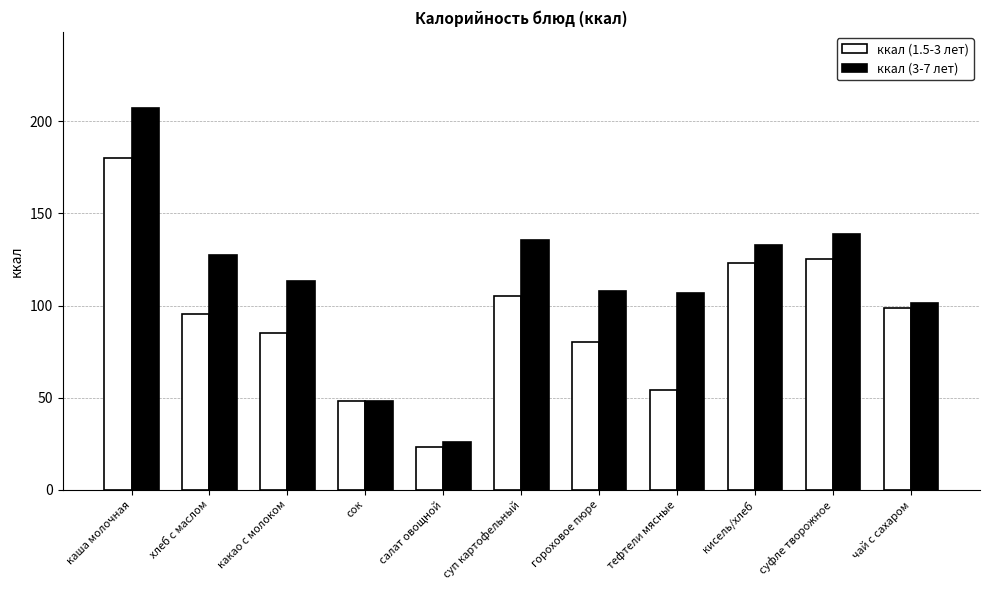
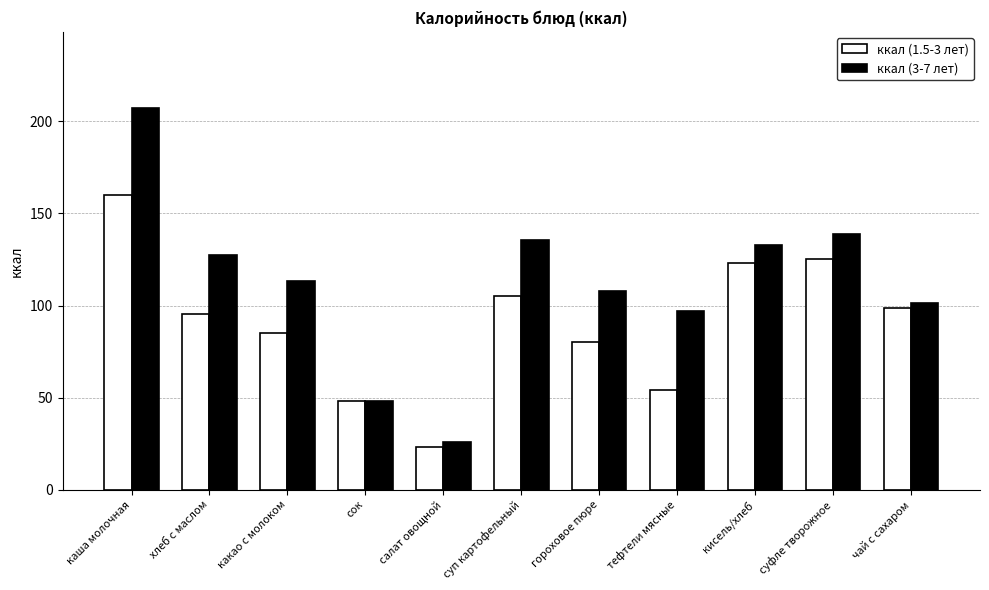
  {
    "ккал (1.5-3 лет)": {
-     "каша молочная": 180,
+     "каша молочная": 160,
      "хлеб с маслом": 95,
      "какао с молоком": 85,
      "сок": 48,
      "салат овощной": 23,
      "суп картофельный": 105,
      "гороховое пюре": 80,
      "тефтели мясные": 54,
      "кисель/хлеб": 123,
      "суфле творожное": 125,
      "чай с сахаром": 99
    },
    "ккал (3-7 лет)": {
      "каша молочная": 207,
      "хлеб с маслом": 127,
      "какао с молоком": 113,
      "сок": 48,
      "салат овощной": 26,
      "суп картофельный": 136,
      "гороховое пюре": 108,
-     "тефтели мясные": 107,
+     "тефтели мясные": 97,
      "кисель/хлеб": 133,
      "суфле творожное": 139,
      "чай с сахаром": 101
    }
  }
